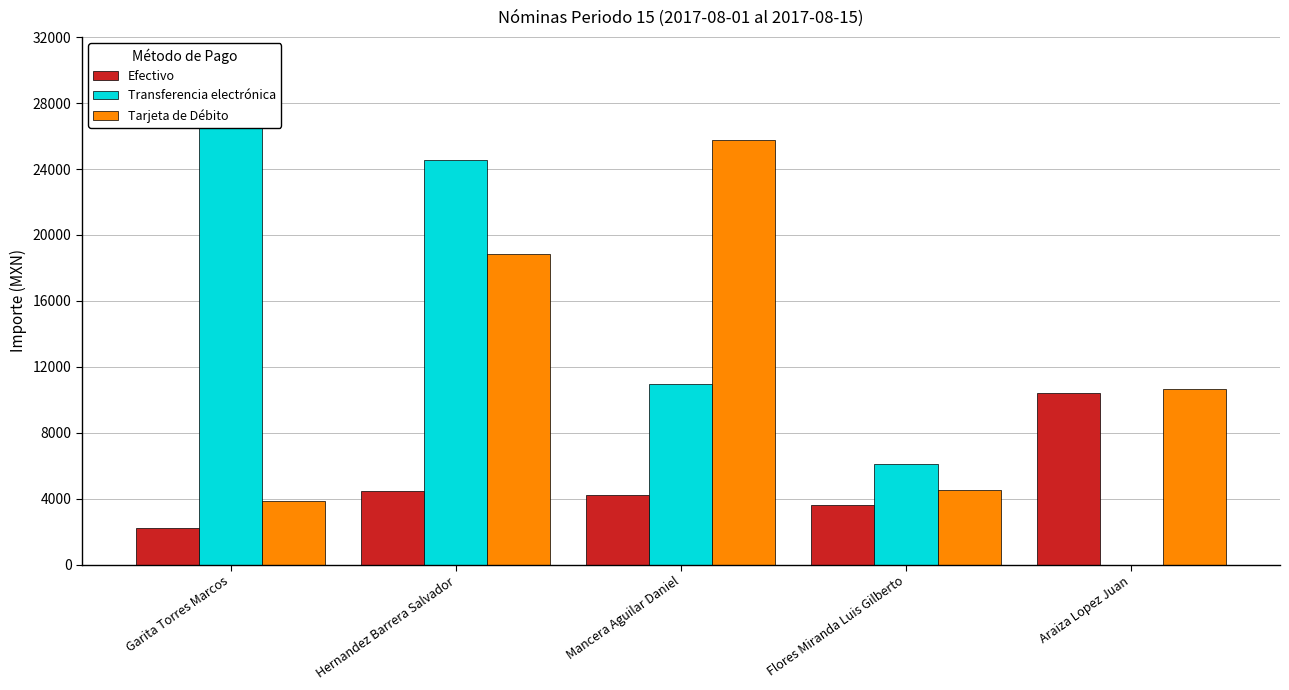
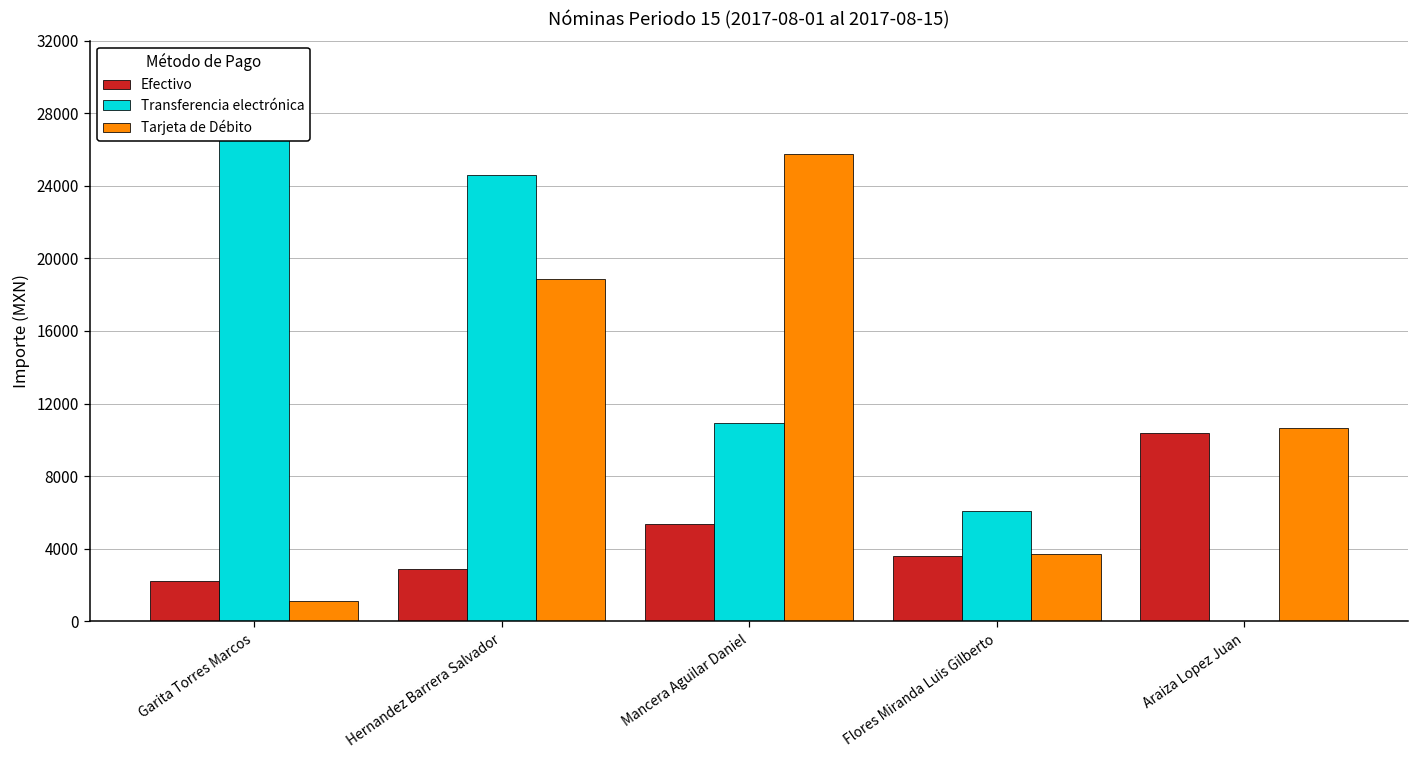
  {
    "Efectivo": {
      "Garita Torres Marcos": 2200,
-     "Hernandez Barrera Salvador": 4500,
-     "Mancera Aguilar Daniel": 4200,
+     "Hernandez Barrera Salvador": 2900,
+     "Mancera Aguilar Daniel": 5400,
      "Flores Miranda Luis Gilberto": 3600,
      "Araiza Lopez Juan": 10400
    },
    "Transferencia electrónica": {
      "Hernandez Barrera Salvador": 24600,
      "Mancera Aguilar Daniel": 10900,
      "Flores Miranda Luis Gilberto": 6100,
      "Araiza Lopez Juan": 0
    },
    "Tarjeta de Débito": {
-     "Garita Torres Marcos": 3900,
+     "Garita Torres Marcos": 1100,
      "Hernandez Barrera Salvador": 18900,
      "Mancera Aguilar Daniel": 25800,
-     "Flores Miranda Luis Gilberto": 4500,
+     "Flores Miranda Luis Gilberto": 3700,
      "Araiza Lopez Juan": 10600
    }
  }
